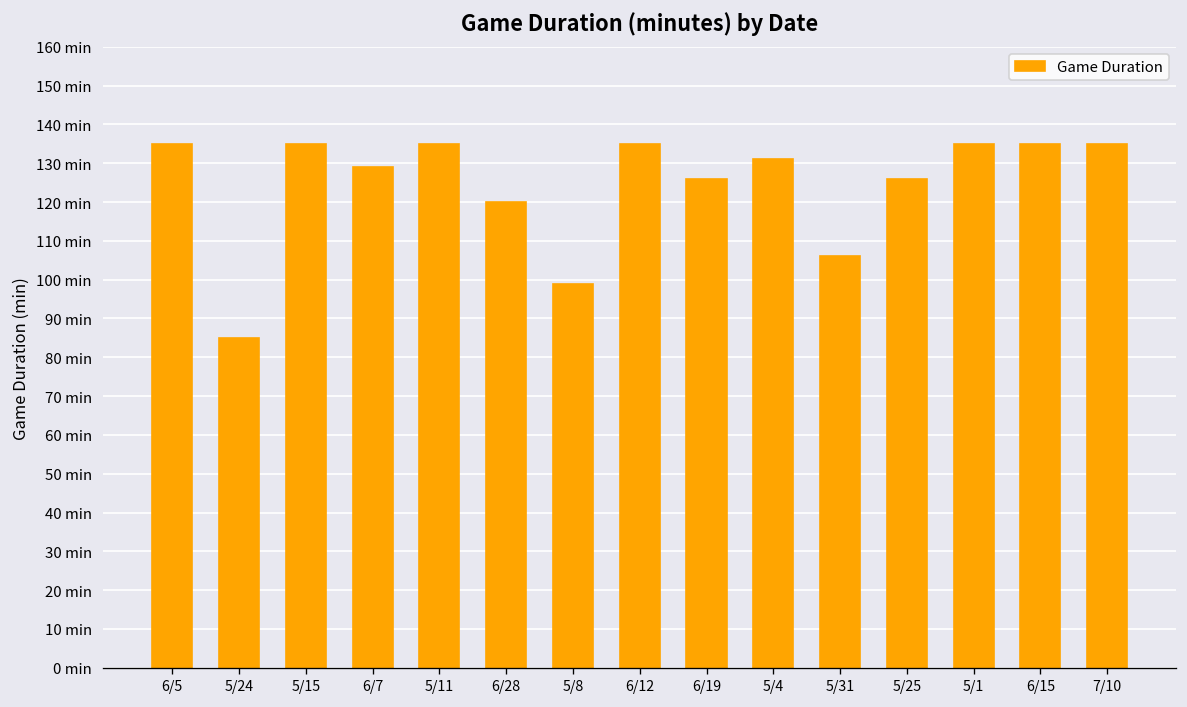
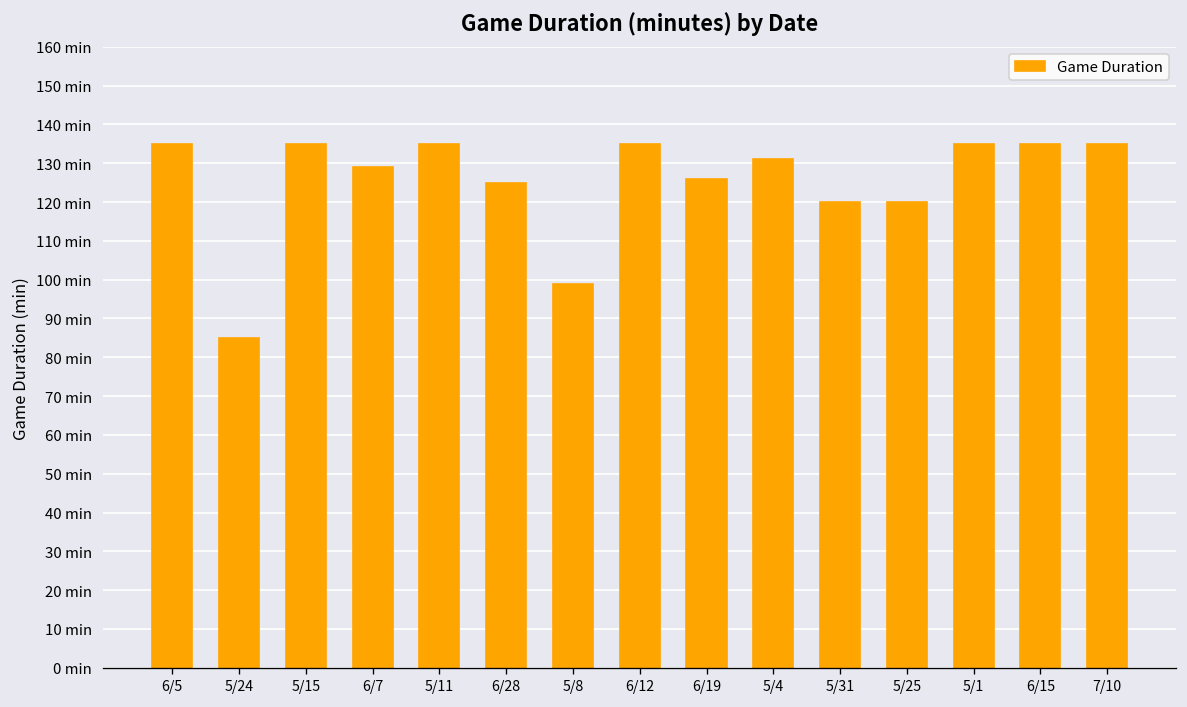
  {
    "6/5": "135 min",
    "5/24": "85 min",
    "5/15": "135 min",
    "6/7": "129 min",
    "5/11": "135 min",
-   "6/28": "120 min",
+   "6/28": "125 min",
    "5/8": "99 min",
    "6/12": "135 min",
    "6/19": "126 min",
    "5/4": "131 min",
-   "5/31": "106 min",
-   "5/25": "126 min",
+   "5/31": "120 min",
+   "5/25": "120 min",
    "5/1": "135 min",
    "6/15": "135 min",
    "7/10": "135 min"
  }
